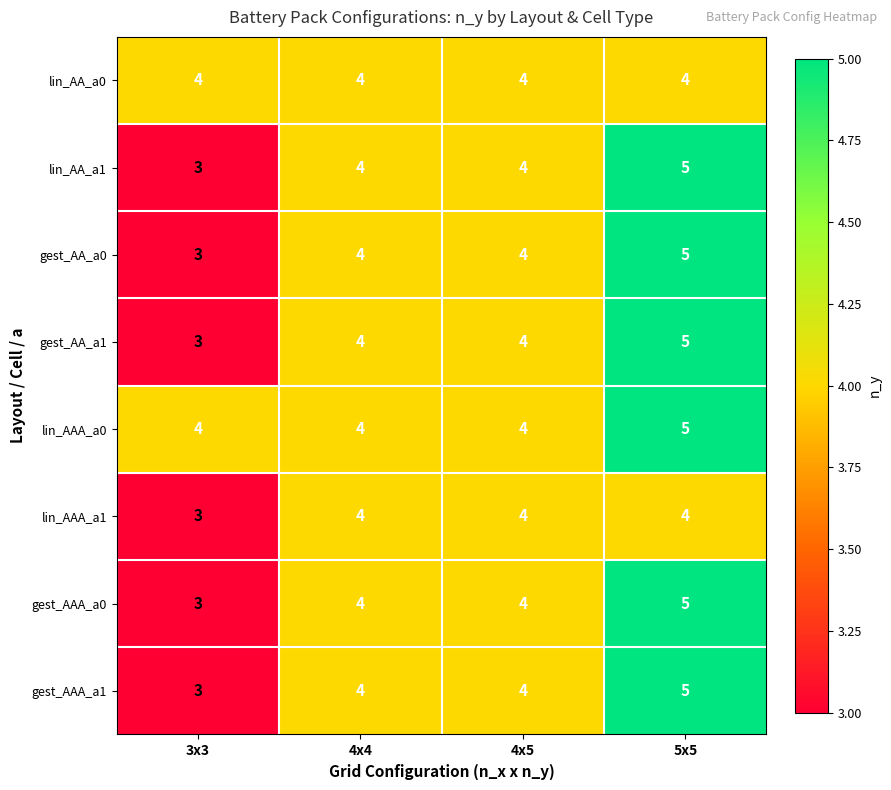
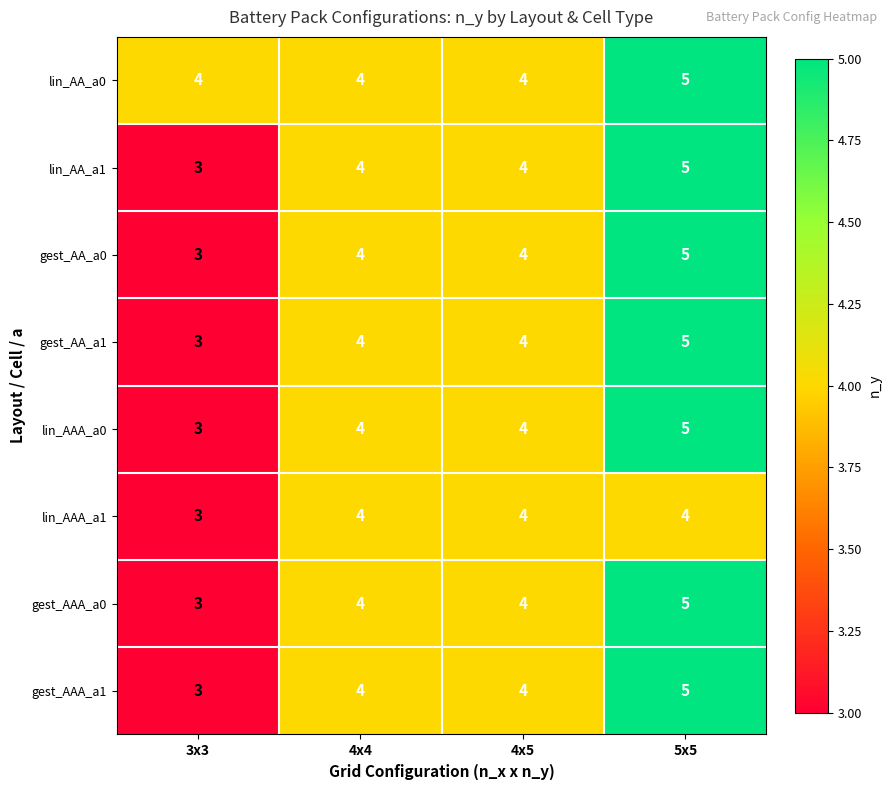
  {
    "lin_AA_a0": {
      "3x3": 4,
      "4x4": 4,
      "4x5": 4,
-     "5x5": 4
+     "5x5": 5
    },
    "lin_AA_a1": {
      "3x3": 3,
      "4x4": 4,
      "4x5": 4,
      "5x5": 5
    },
    "gest_AA_a0": {
      "3x3": 3,
      "4x4": 4,
      "4x5": 4,
      "5x5": 5
    },
    "gest_AA_a1": {
      "3x3": 3,
      "4x4": 4,
      "4x5": 4,
      "5x5": 5
    },
    "lin_AAA_a0": {
-     "3x3": 4,
+     "3x3": 3,
      "4x4": 4,
      "4x5": 4,
      "5x5": 5
    },
    "lin_AAA_a1": {
      "3x3": 3,
      "4x4": 4,
      "4x5": 4,
      "5x5": 4
    },
    "gest_AAA_a0": {
      "3x3": 3,
      "4x4": 4,
      "4x5": 4,
      "5x5": 5
    },
    "gest_AAA_a1": {
      "3x3": 3,
      "4x4": 4,
      "4x5": 4,
      "5x5": 5
    }
  }
